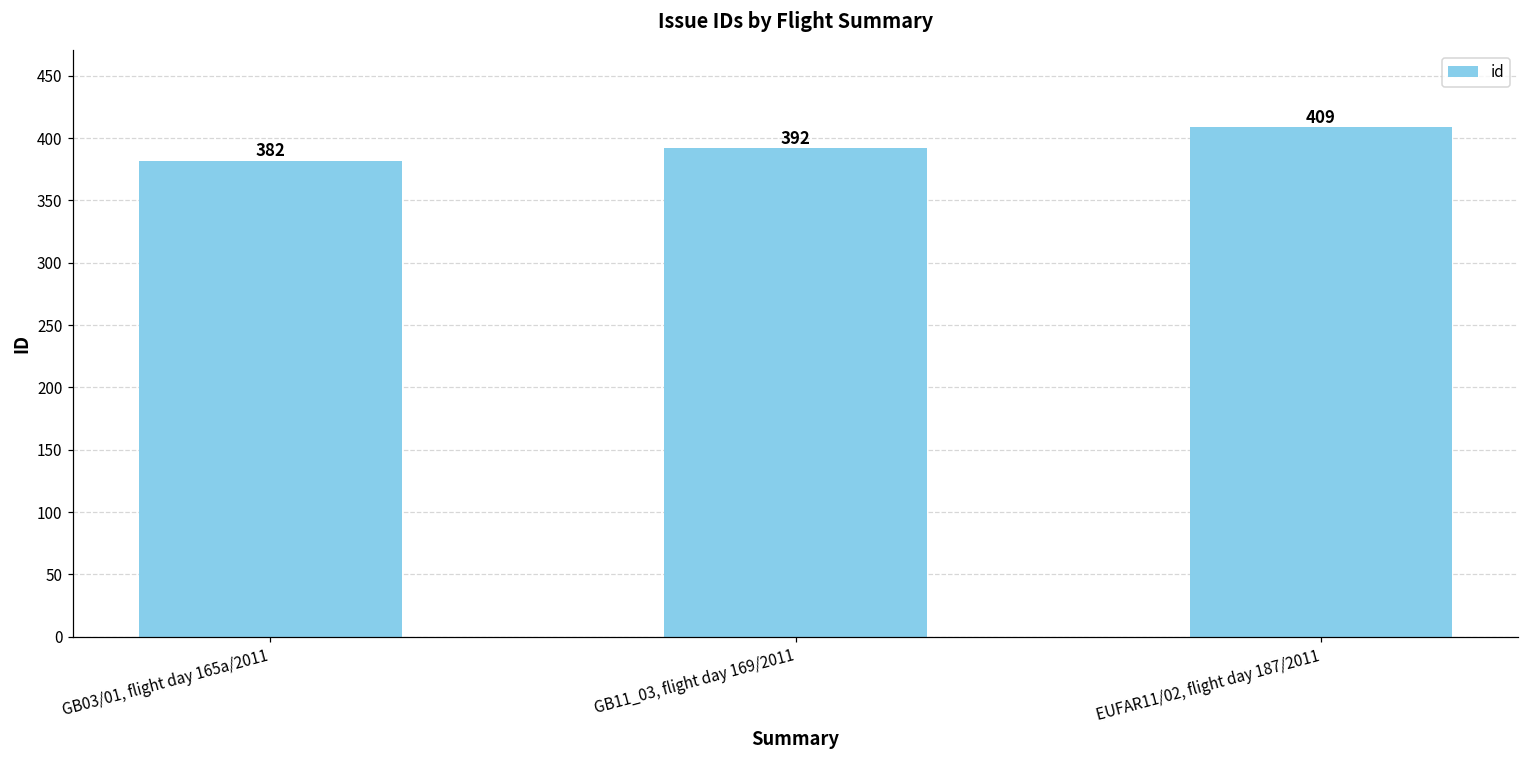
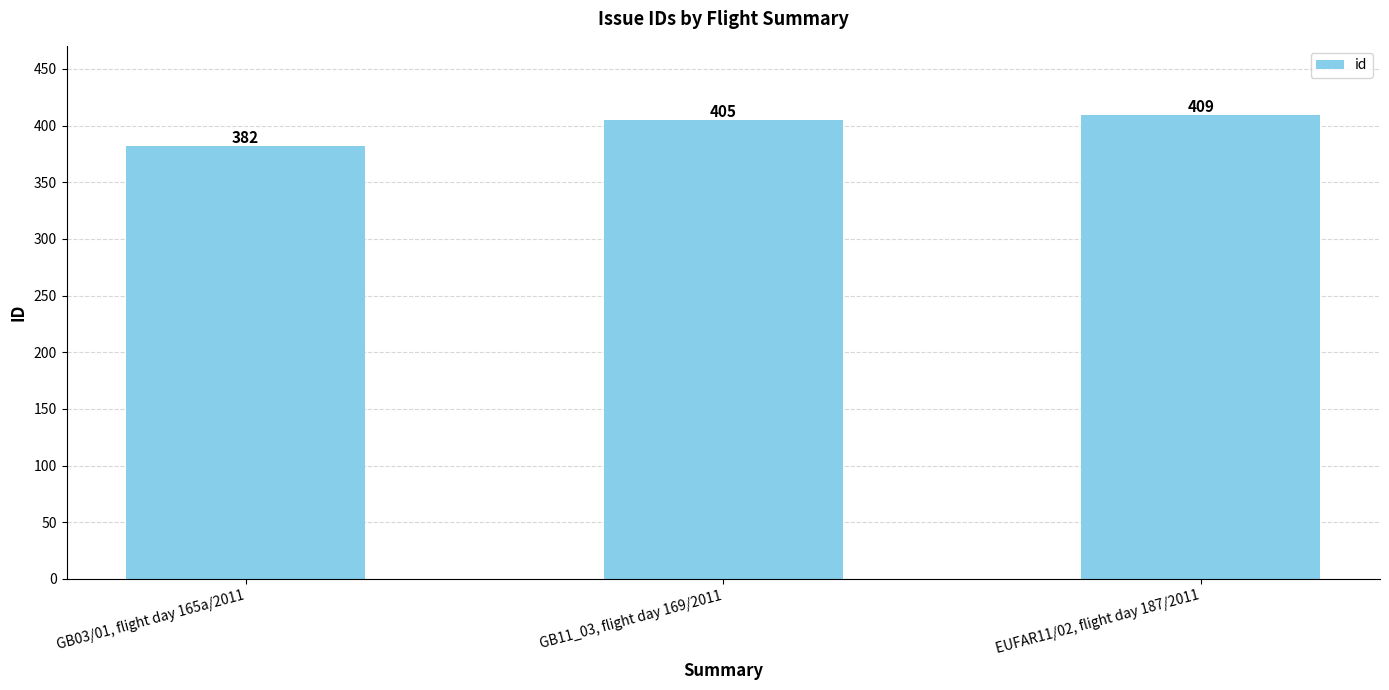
  {
    "GB03/01, flight day 165a/2011": 382,
-   "GB11_03, flight day 169/2011": 392,
+   "GB11_03, flight day 169/2011": 405,
    "EUFAR11/02, flight day 187/2011": 409
  }
